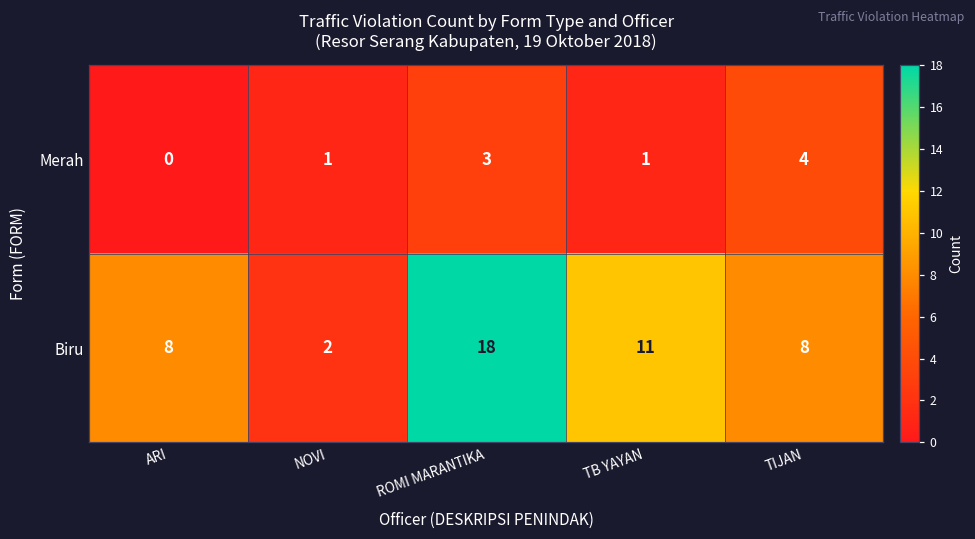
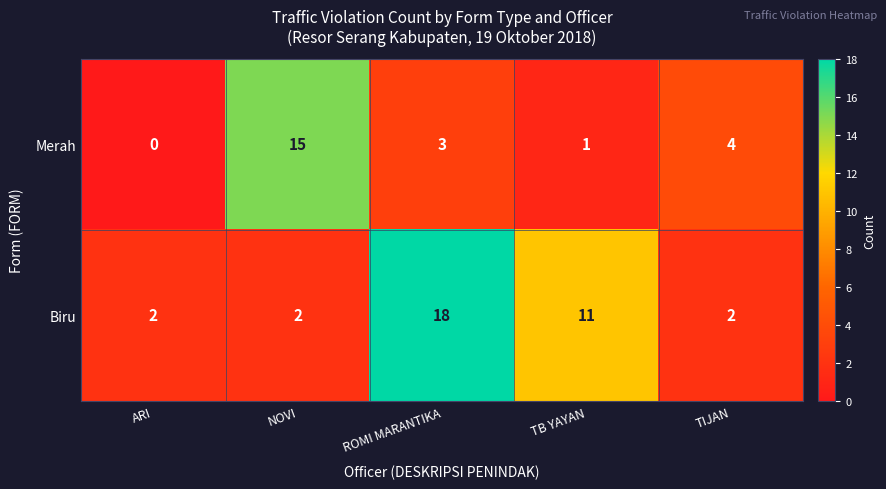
  {
    "Merah": {
      "ARI": 0,
-     "NOVI": 1,
+     "NOVI": 15,
      "ROMI MARANTIKA": 3,
      "TB YAYAN": 1,
      "TIJAN": 4
    },
    "Biru": {
-     "ARI": 8,
+     "ARI": 2,
      "NOVI": 2,
      "ROMI MARANTIKA": 18,
      "TB YAYAN": 11,
-     "TIJAN": 8
+     "TIJAN": 2
    }
  }
